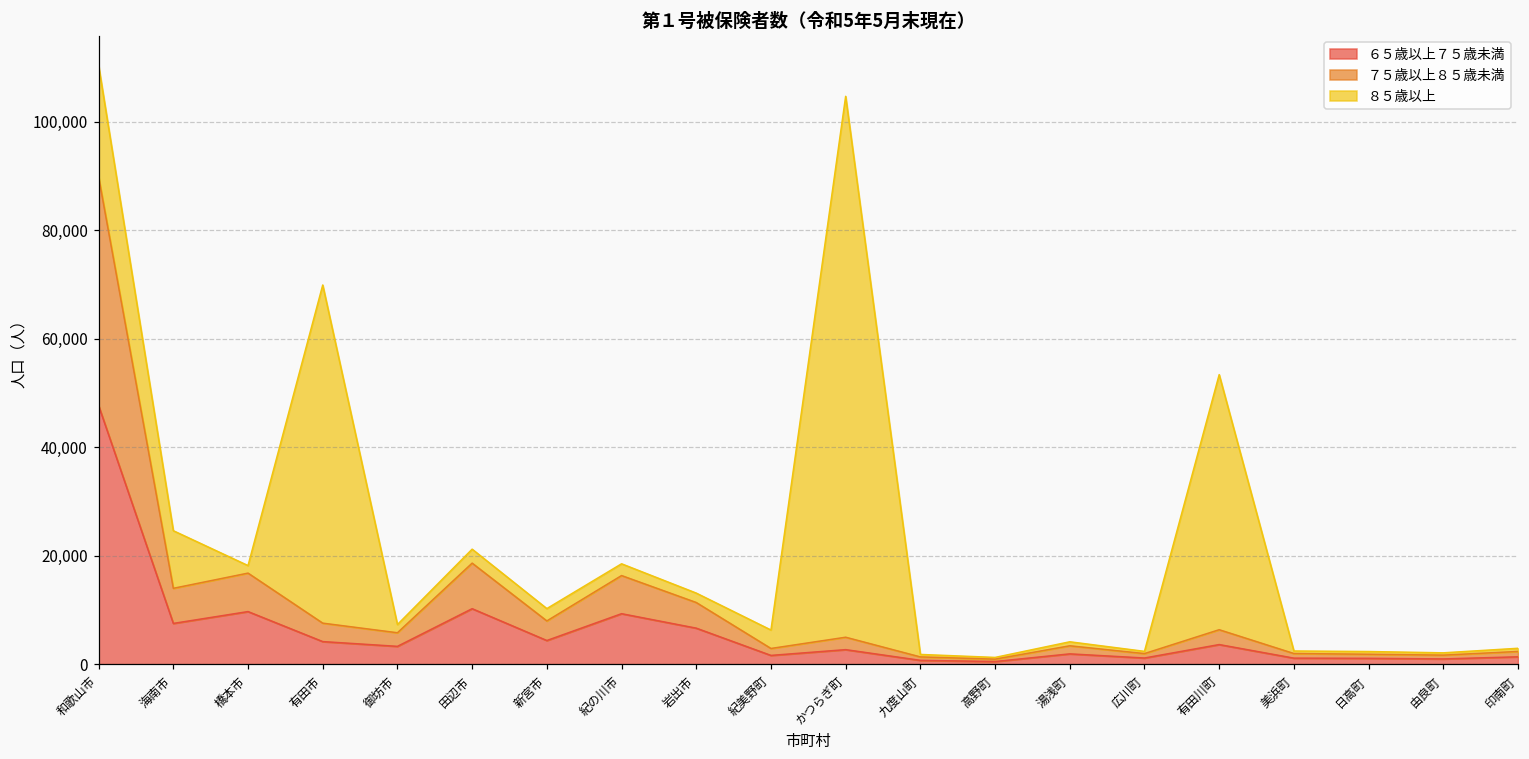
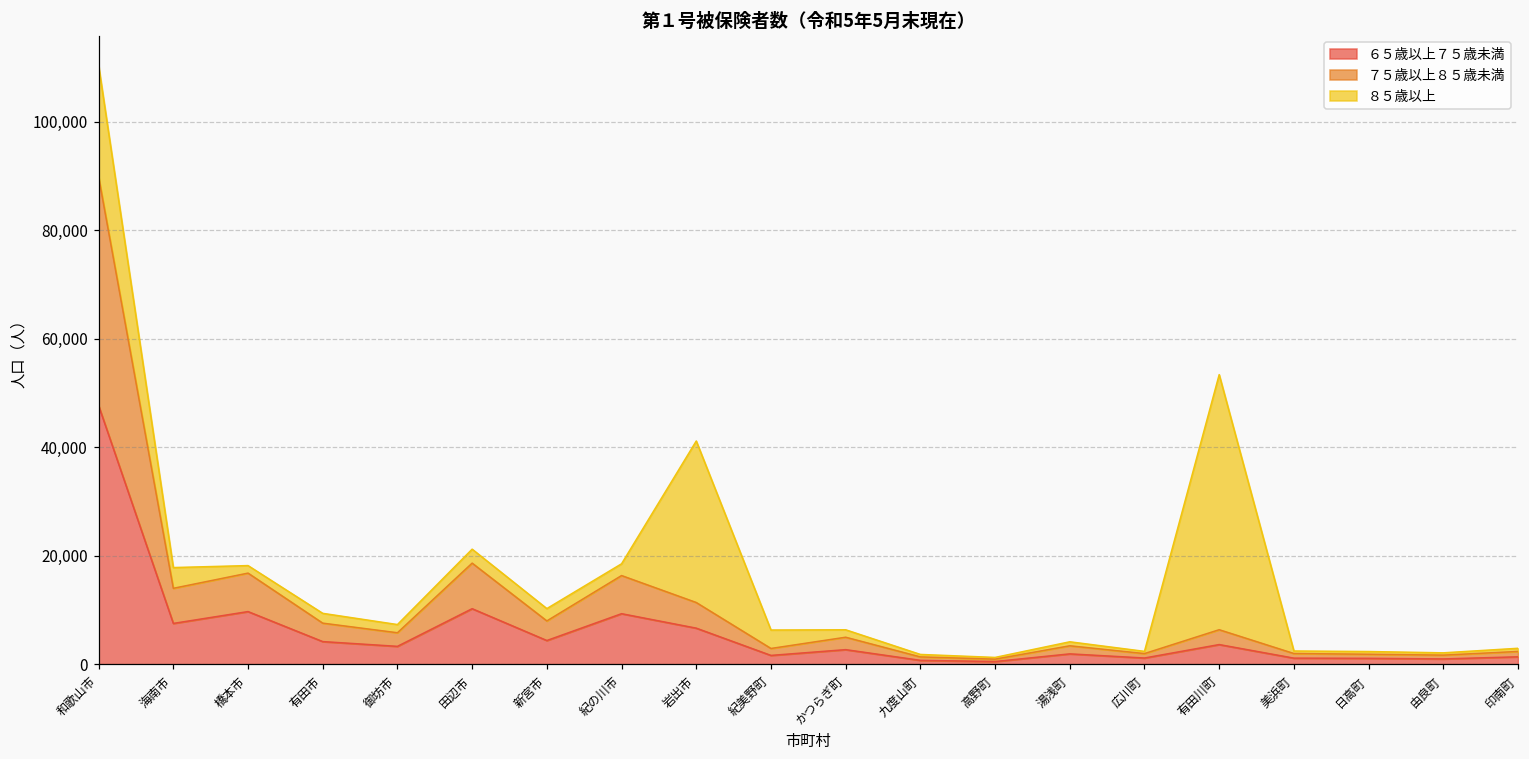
  {
    "８５歳以上": {
      "和歌山市": "21,000",
-     "海南市": "11,000",
+     "海南市": "4,000",
      "橋本市": "1,000",
-     "有田市": "62,000",
+     "有田市": "2,000",
      "御坊市": "2,000",
      "田辺市": "3,000",
      "新宮市": "2,000",
      "紀の川市": "2,000",
-     "岩出市": "2,000",
+     "岩出市": "30,000",
      "紀美野町": "3,000",
-     "かつらぎ町": "100,000",
+     "かつらぎ町": "1,000",
      "湯浅町": "1,000",
      "有田川町": "47,000",
      "印南町": "1,000"
    }
  }
